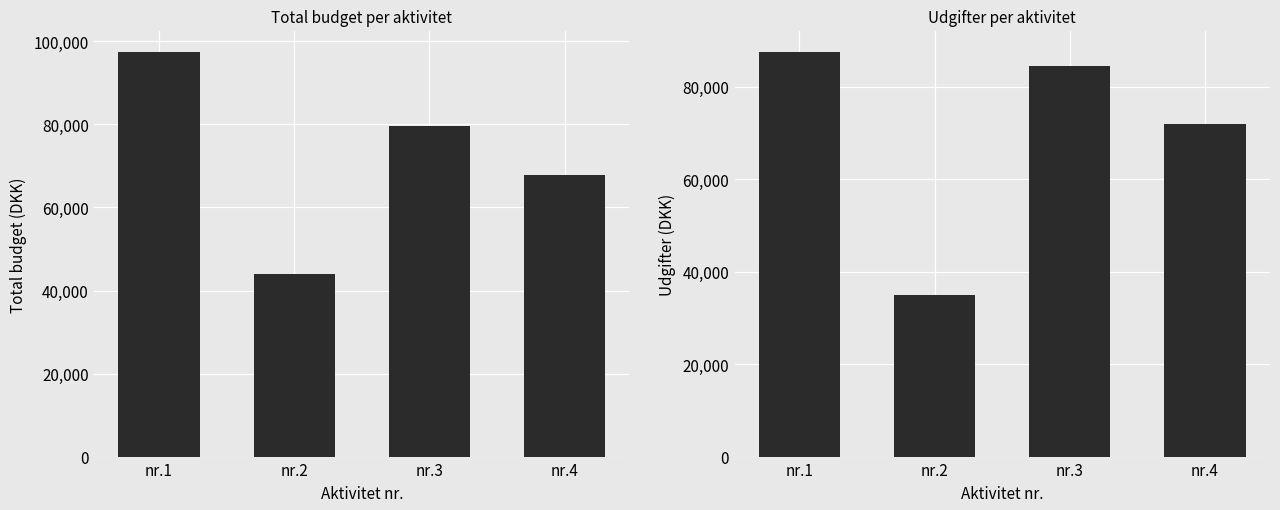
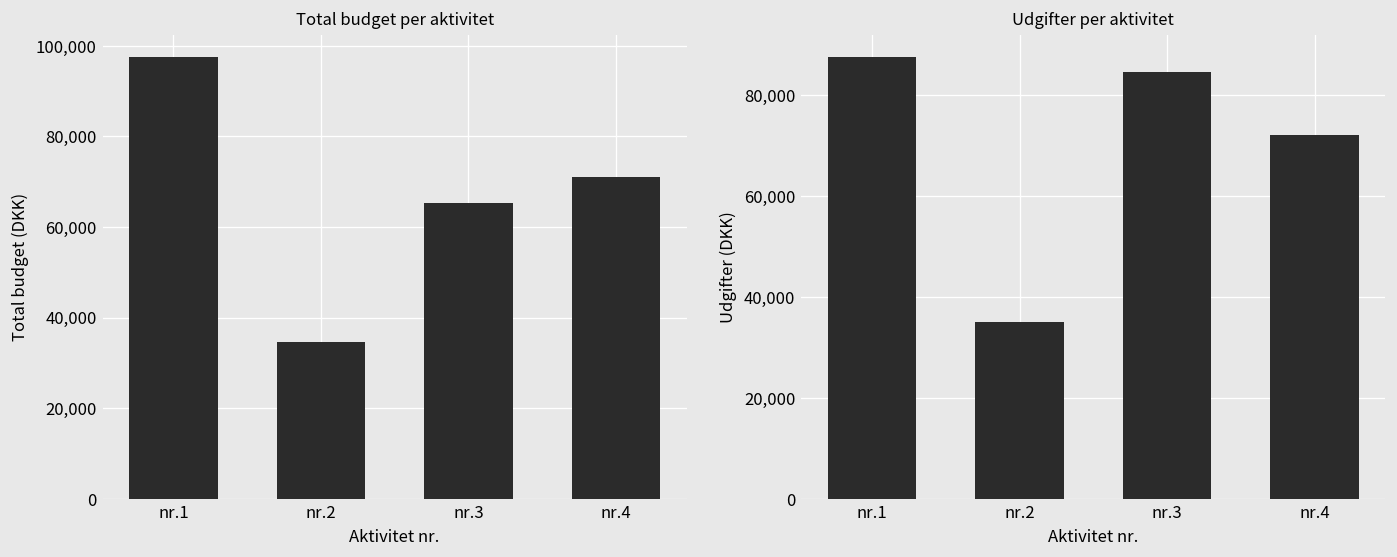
  {
    "Total budget per aktivitet": {
      "nr.1": "98,000",
-     "nr.2": "44,000",
-     "nr.3": "80,000",
-     "nr.4": "68,000"
+     "nr.2": "35,000",
+     "nr.3": "65,000",
+     "nr.4": "71,000"
    },
    "Udgifter per aktivitet": {
      "nr.1": "88,000",
      "nr.2": "35,000",
      "nr.3": "85,000",
      "nr.4": "72,000"
    }
  }
